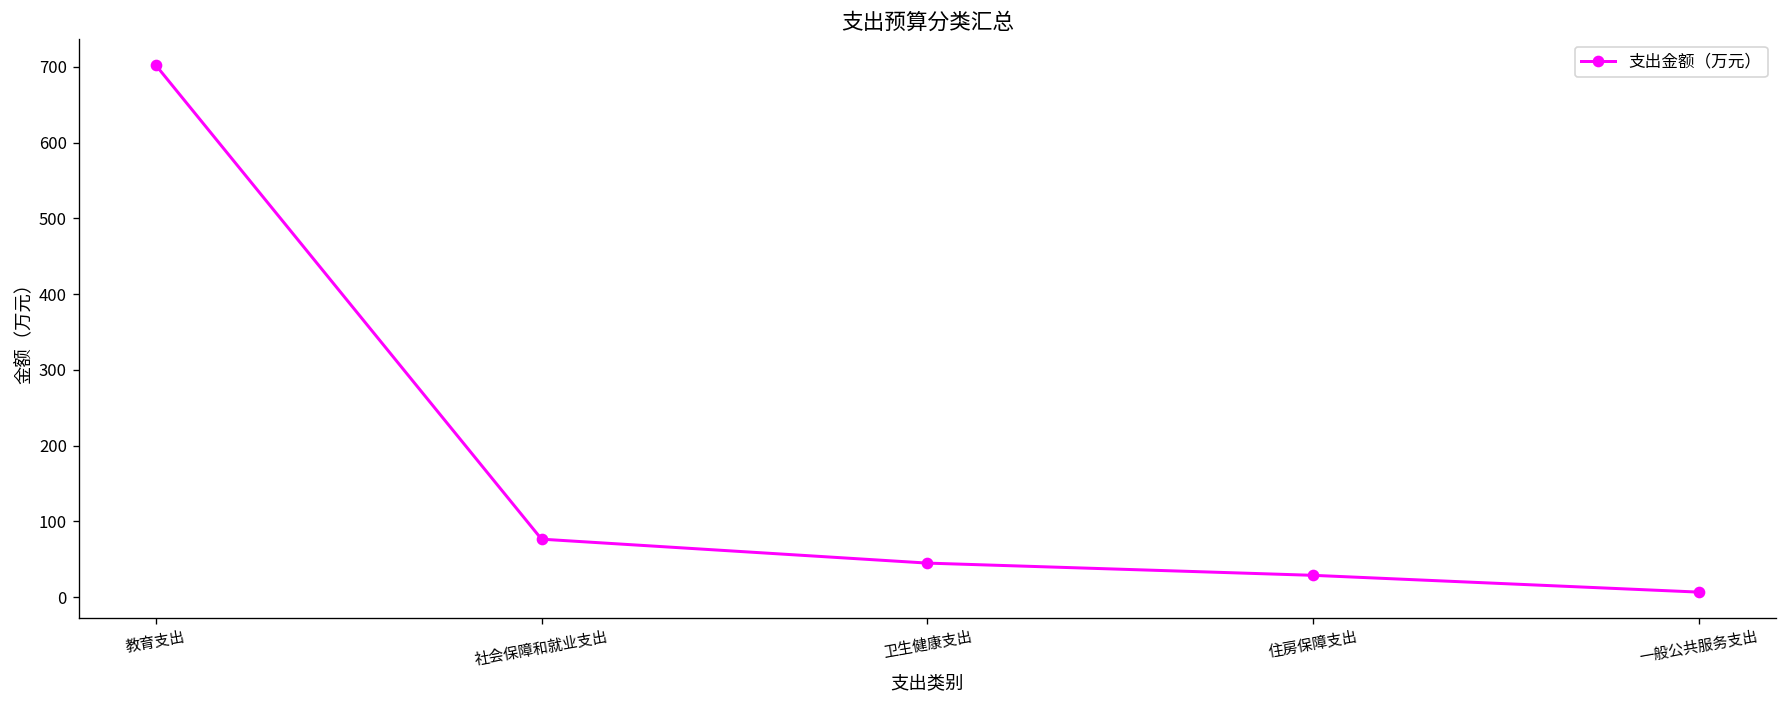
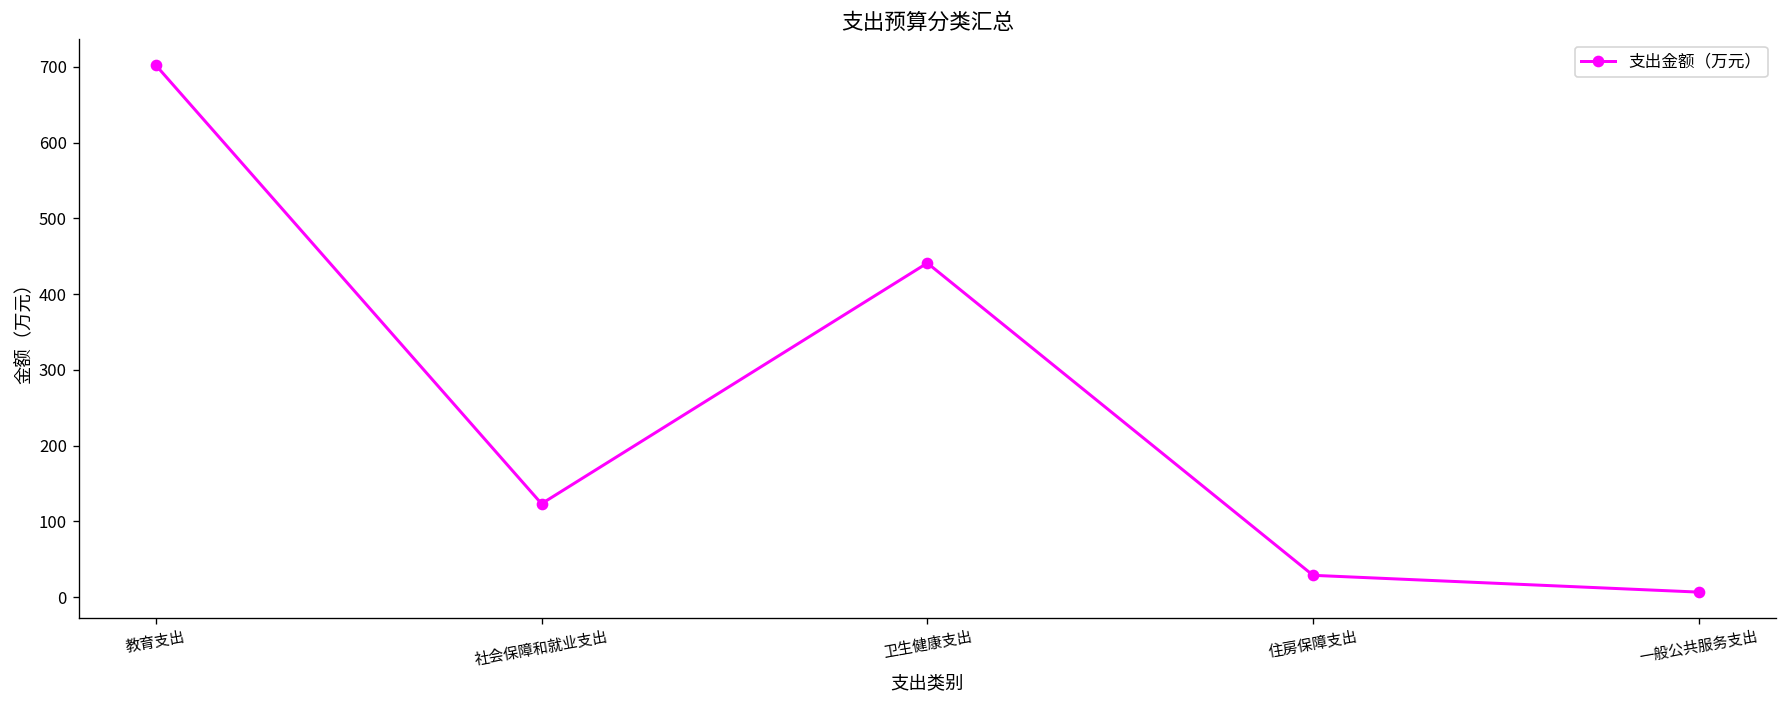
  {
    "教育支出": 700,
-   "社会保障和就业支出": 80,
-   "卫生健康支出": 40,
+   "社会保障和就业支出": 120,
+   "卫生健康支出": 440,
    "住房保障支出": 30,
    "一般公共服务支出": 10
  }
